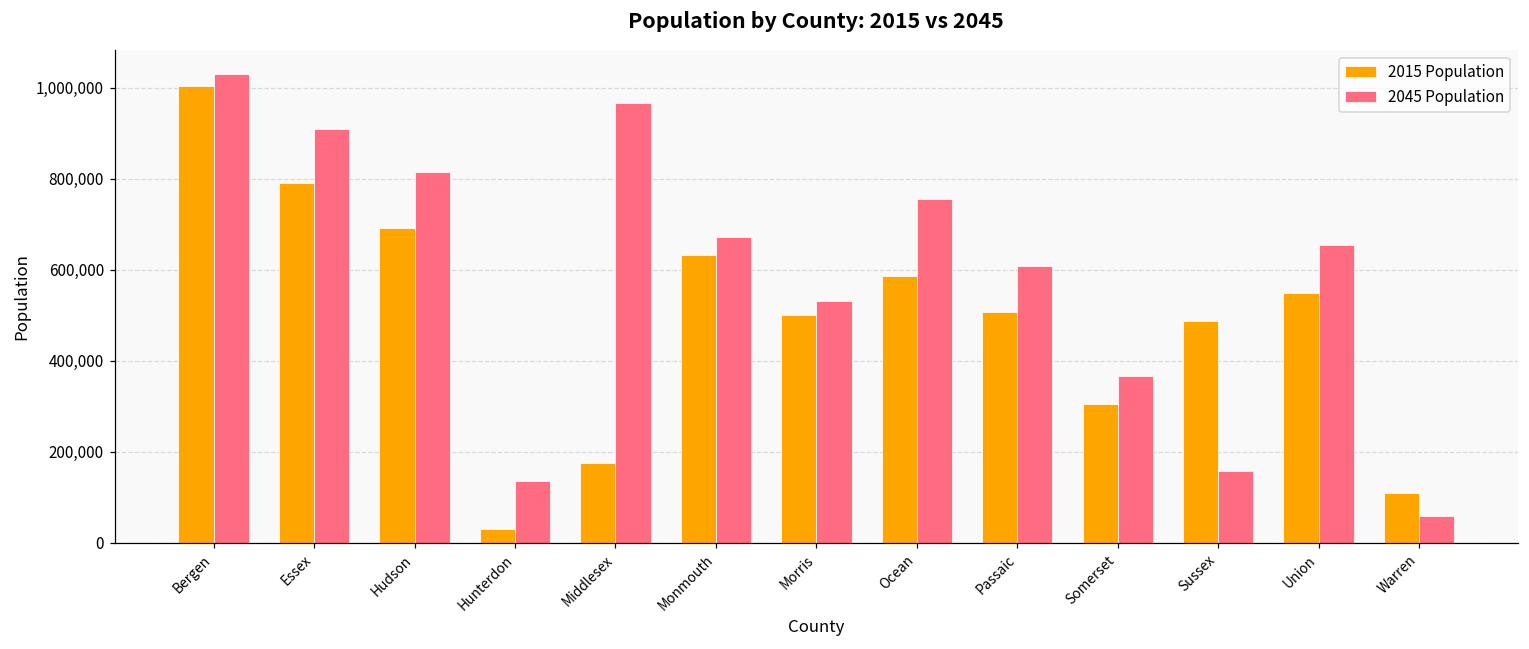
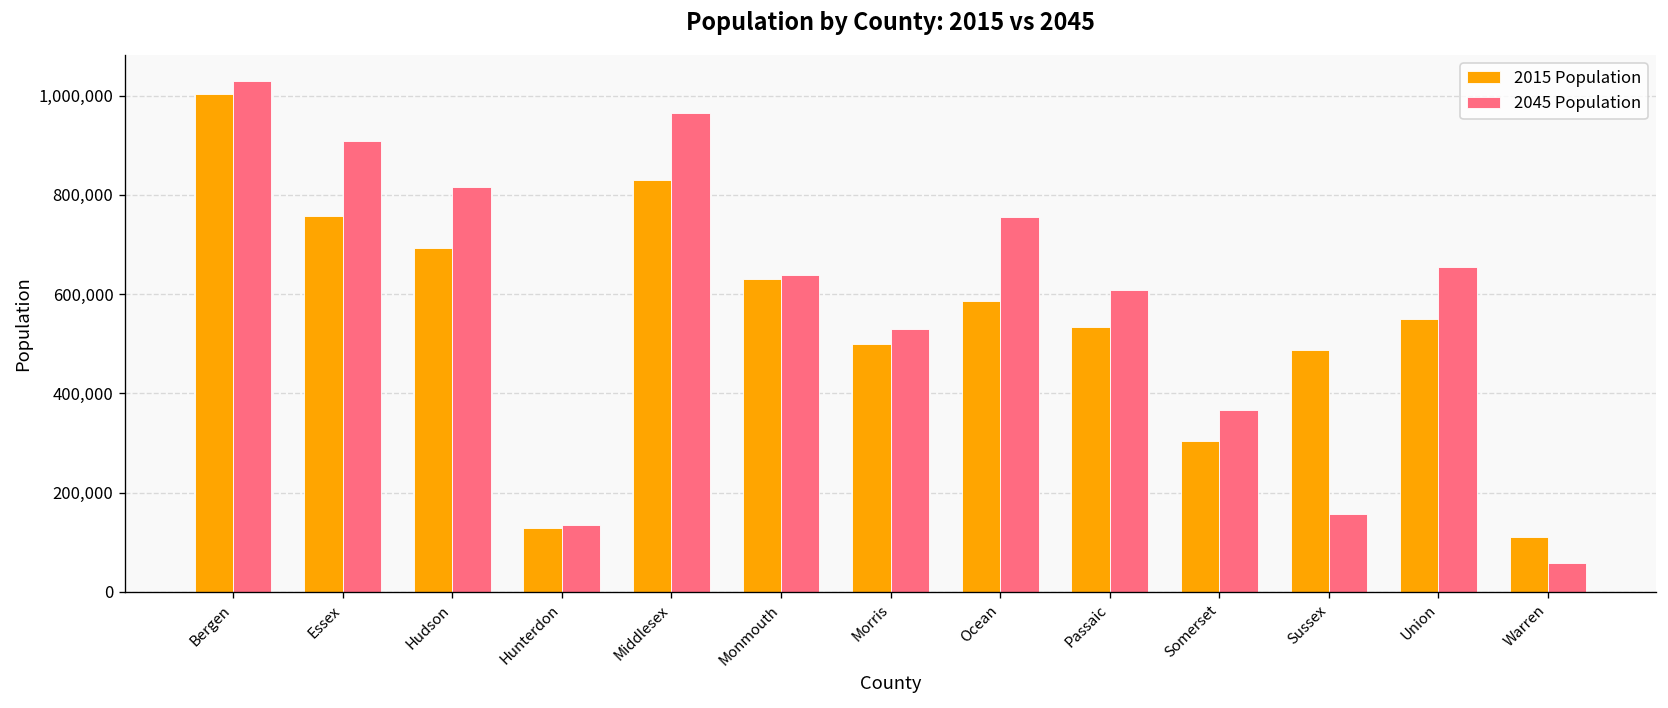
  {
    "2015 Population": {
      "Bergen": "1,000,000",
-     "Essex": "790,000",
+     "Essex": "760,000",
      "Hudson": "690,000",
-     "Hunterdon": "30,000",
-     "Middlesex": "180,000",
+     "Hunterdon": "130,000",
+     "Middlesex": "830,000",
      "Monmouth": "630,000",
      "Morris": "500,000",
      "Ocean": "590,000",
-     "Passaic": "510,000",
+     "Passaic": "530,000",
      "Somerset": "300,000",
      "Sussex": "490,000",
      "Union": "550,000",
      "Warren": "110,000"
    },
    "2045 Population": {
      "Bergen": "1,030,000",
      "Essex": "910,000",
      "Hudson": "820,000",
      "Hunterdon": "140,000",
      "Middlesex": "970,000",
-     "Monmouth": "670,000",
+     "Monmouth": "640,000",
      "Morris": "530,000",
      "Ocean": "760,000",
      "Passaic": "610,000",
      "Somerset": "370,000",
      "Sussex": "160,000",
      "Union": "650,000",
      "Warren": "60,000"
    }
  }
